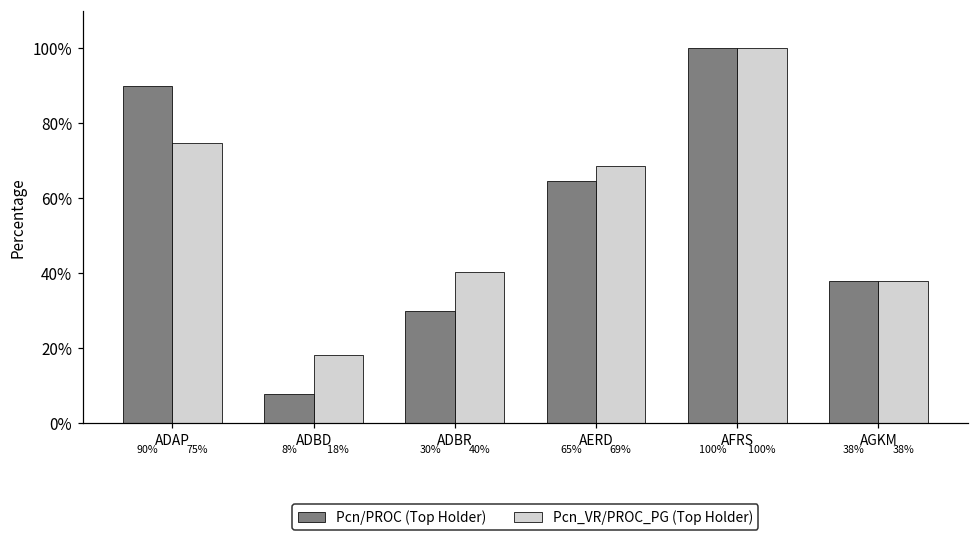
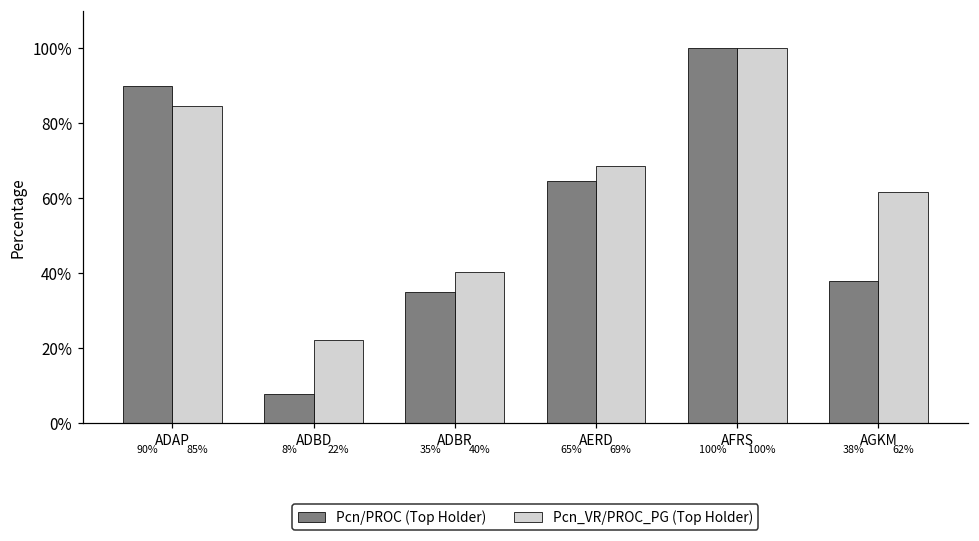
  {
    "Pcn/PROC (Top Holder)": {
-     "ADBR": "30%"
+     "ADBR": "35%"
    },
    "Pcn_VR/PROC_PG (Top Holder)": {
-     "ADAP": "75%",
-     "ADBD": "18%",
-     "AGKM": "38%"
+     "ADAP": "85%",
+     "ADBD": "22%",
+     "AGKM": "62%"
    }
  }
